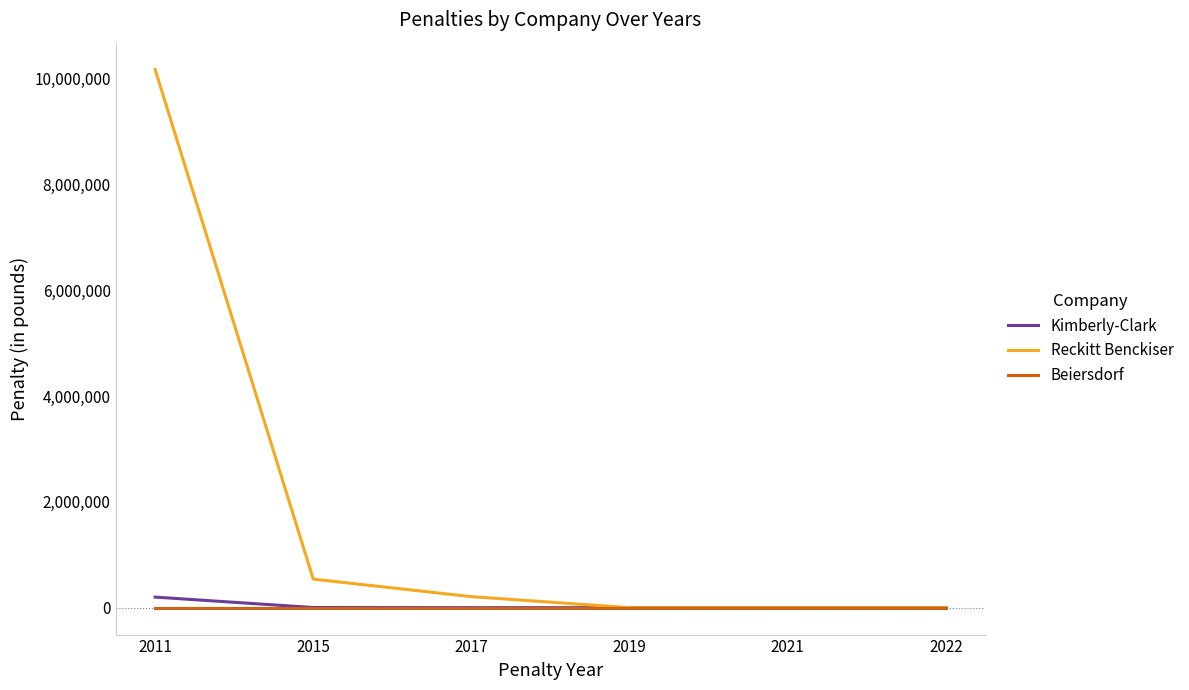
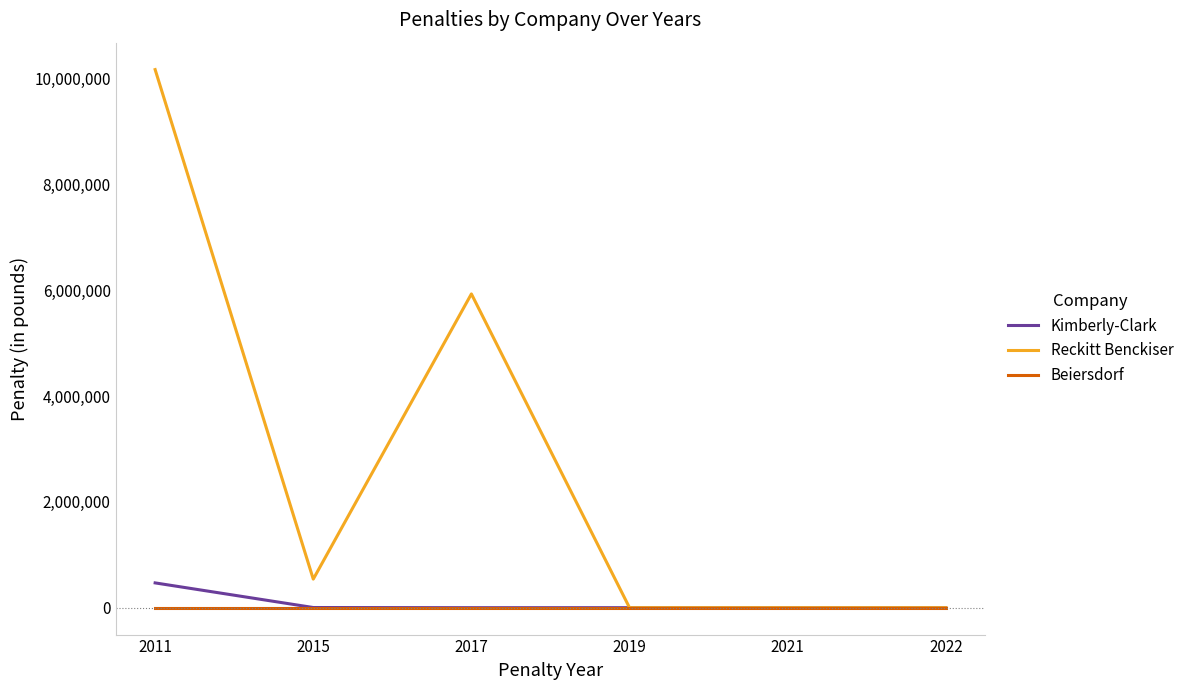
  {
    "Kimberly-Clark": {
-     "2011": "200,000"
+     "2011": "500,000"
    },
    "Reckitt Benckiser": {
      "2011": "10,200,000",
      "2015": "500,000",
-     "2017": "200,000"
+     "2017": "5,900,000"
    },
    "Beiersdorf": {
      "2011": "0"
    }
  }
